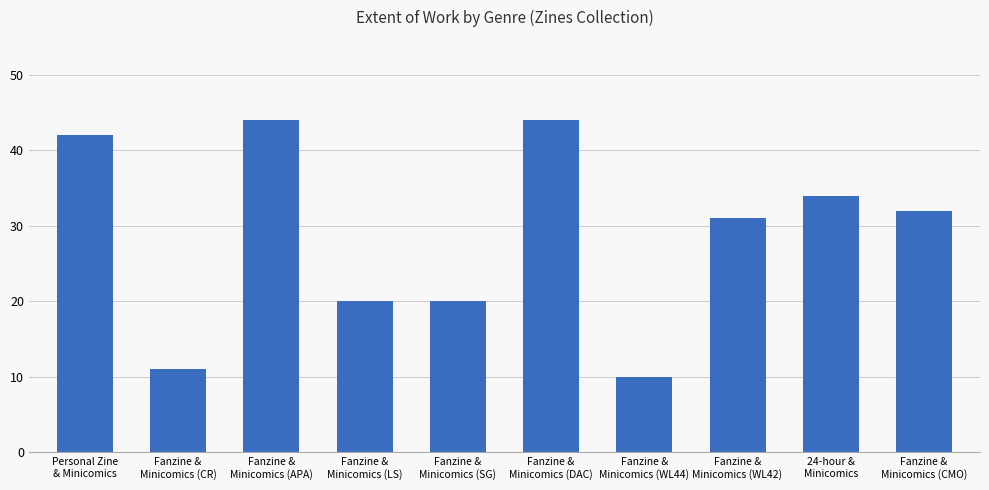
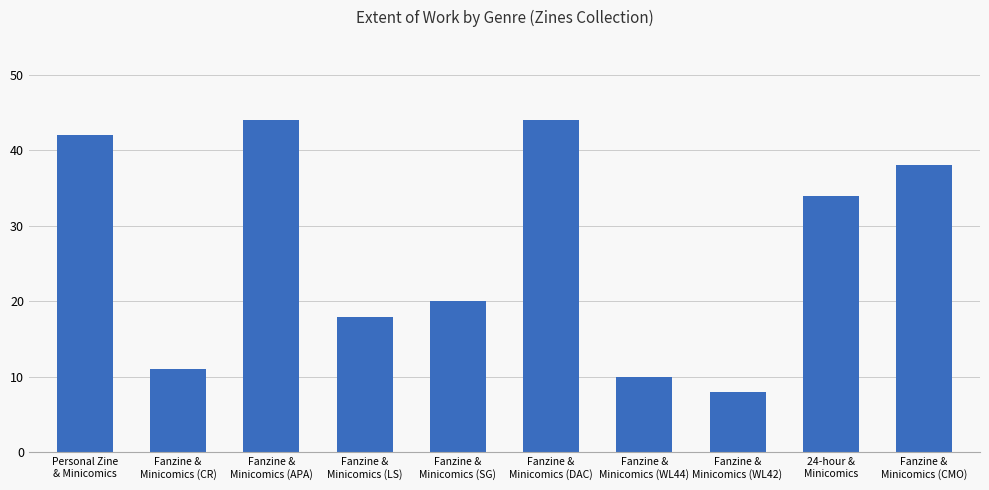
  {
    "Personal Zine & Minicomics": 42,
    "Fanzine & Minicomics (CR)": 11,
    "Fanzine & Minicomics (APA)": 44,
-   "Fanzine & Minicomics (LS)": 20,
+   "Fanzine & Minicomics (LS)": 18,
    "Fanzine & Minicomics (SG)": 20,
    "Fanzine & Minicomics (DAC)": 44,
    "Fanzine & Minicomics (WL44)": 10,
-   "Fanzine & Minicomics (WL42)": 31,
+   "Fanzine & Minicomics (WL42)": 8,
    "24-hour & Minicomics": 34,
-   "Fanzine & Minicomics (CMO)": 32
+   "Fanzine & Minicomics (CMO)": 38
  }
